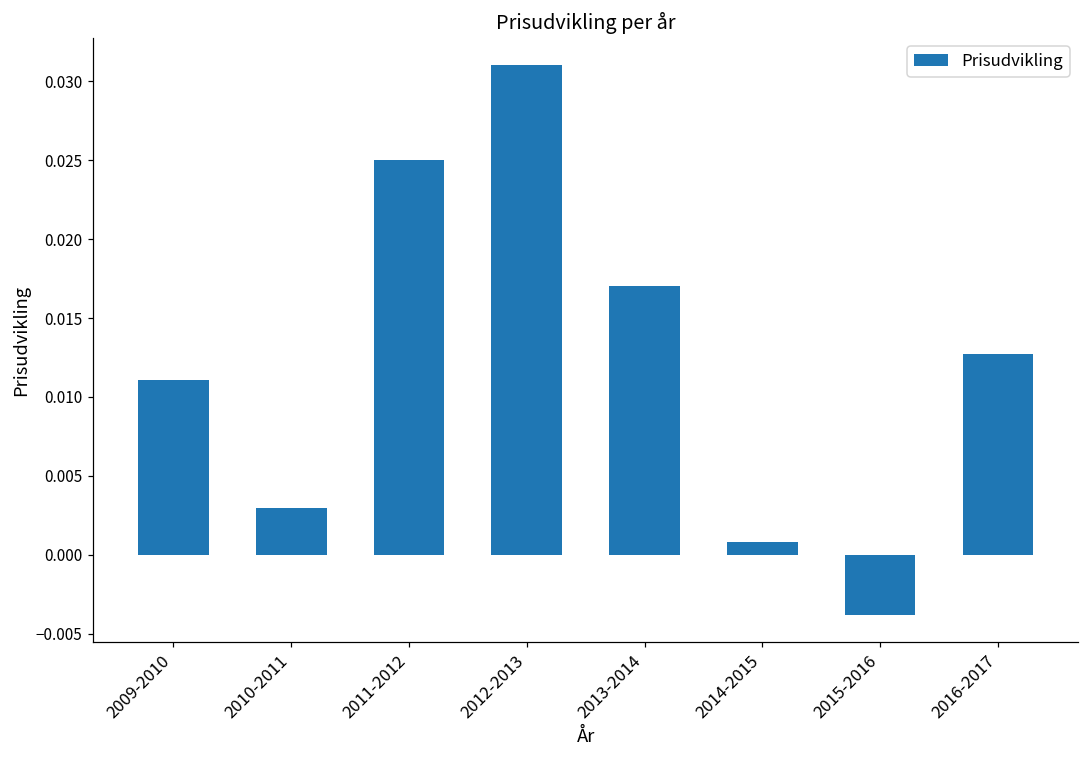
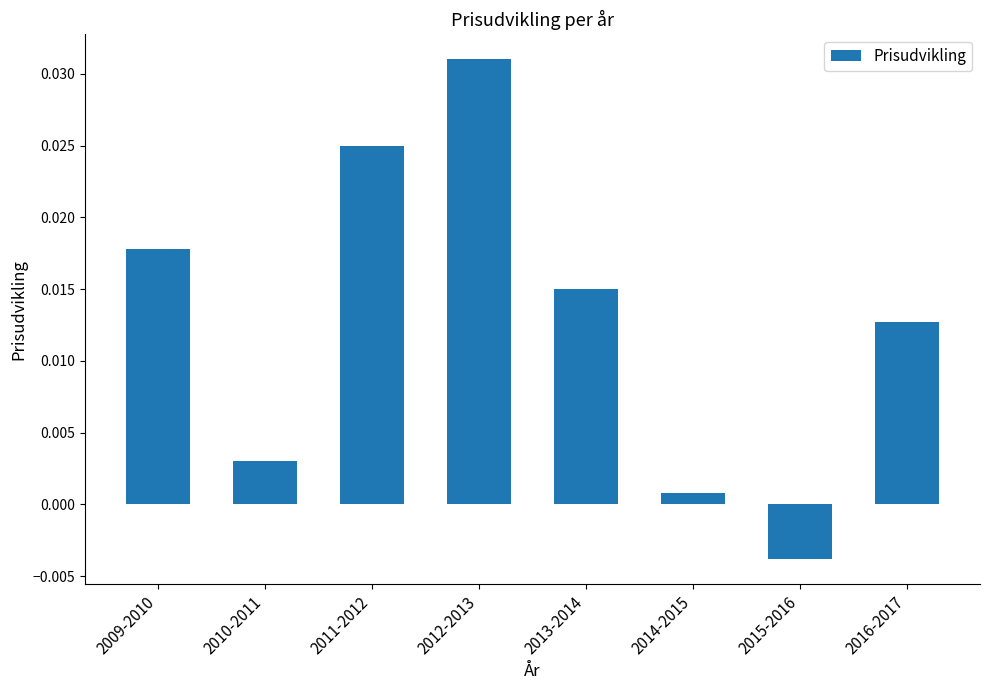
  {
-   "2009-2010": 0.0111,
+   "2009-2010": 0.0178,
    "2010-2011": 0.0030,
    "2011-2012": 0.0250,
    "2012-2013": 0.0310,
-   "2013-2014": 0.017,
+   "2013-2014": 0.015,
    "2014-2015": 0.0008,
    "2015-2016": -0.0038,
    "2016-2017": 0.0127
  }
